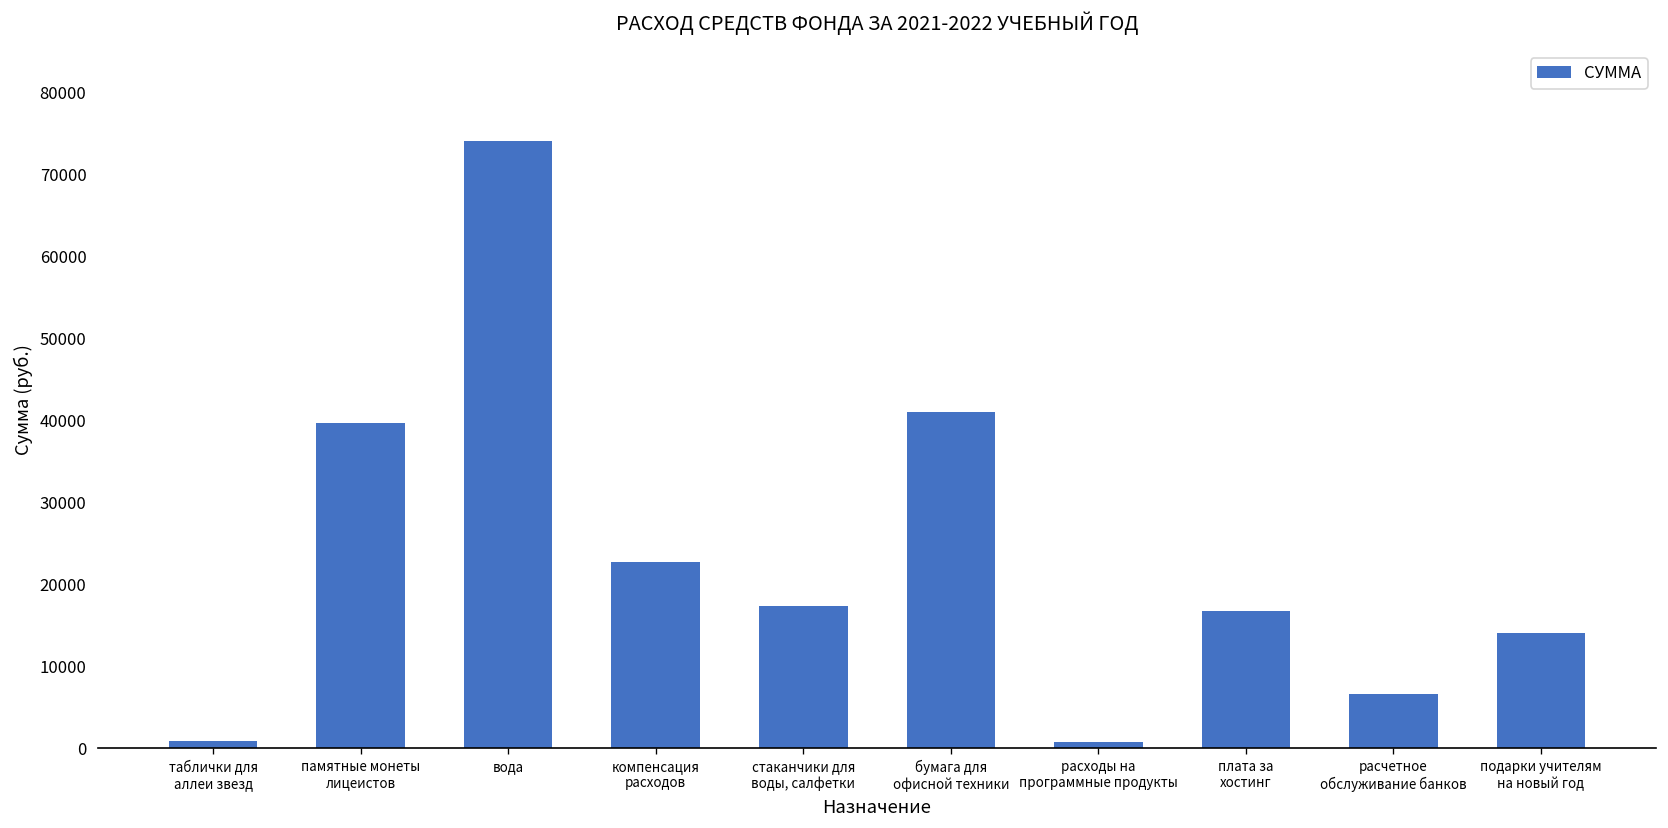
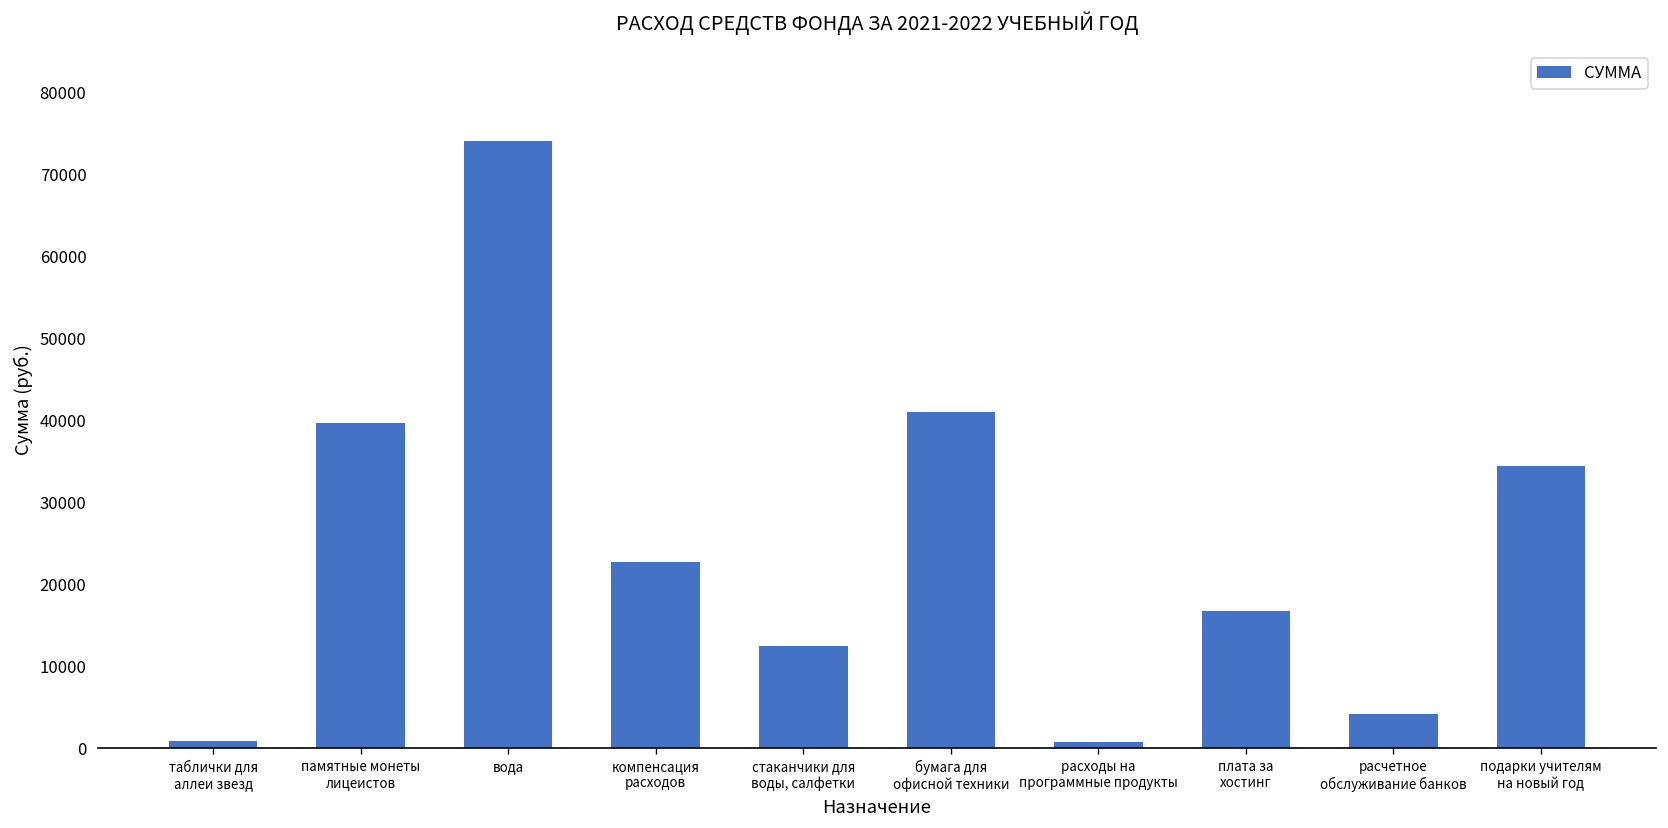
  {
    "таблички для аллеи звезд": 1000,
    "памятные монеты лицеистов": 40000,
    "вода": 74000,
    "компенсация расходов": 23000,
-   "стаканчики для воды, салфетки": 17000,
+   "стаканчики для воды, салфетки": 12000,
    "бумага для офисной техники": 41000,
    "расходы на программные продукты": 1000,
    "плата за хостинг": 17000,
-   "расчетное обслуживание банков": 7000,
-   "подарки учителям на новый год": 14000
+   "расчетное обслуживание банков": 4000,
+   "подарки учителям на новый год": 34000
  }
